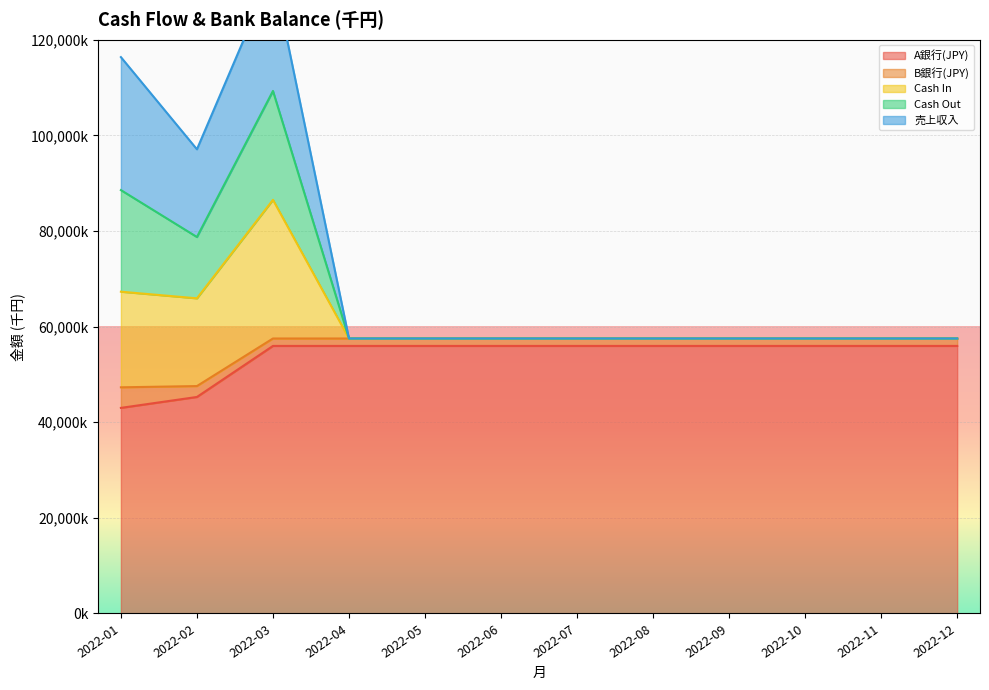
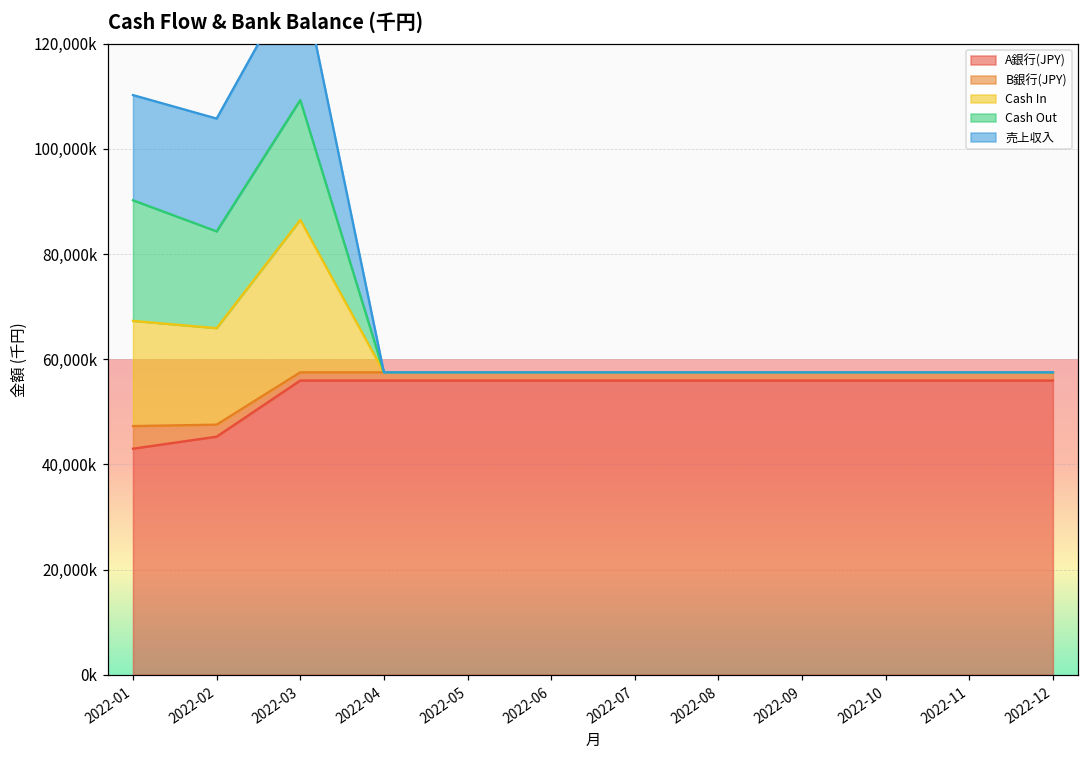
  {
    "Cash Out": {
-     "2022-01": "21,000,000",
-     "2022-02": "13,000,000",
+     "2022-01": "23,000,000",
+     "2022-02": "18,000,000",
      "2022-03": "23,000,000"
    },
    "売上収入": {
-     "2022-01": "28,000,000",
-     "2022-02": "18,000,000"
+     "2022-01": "20,000,000",
+     "2022-02": "21,000,000"
    }
  }
